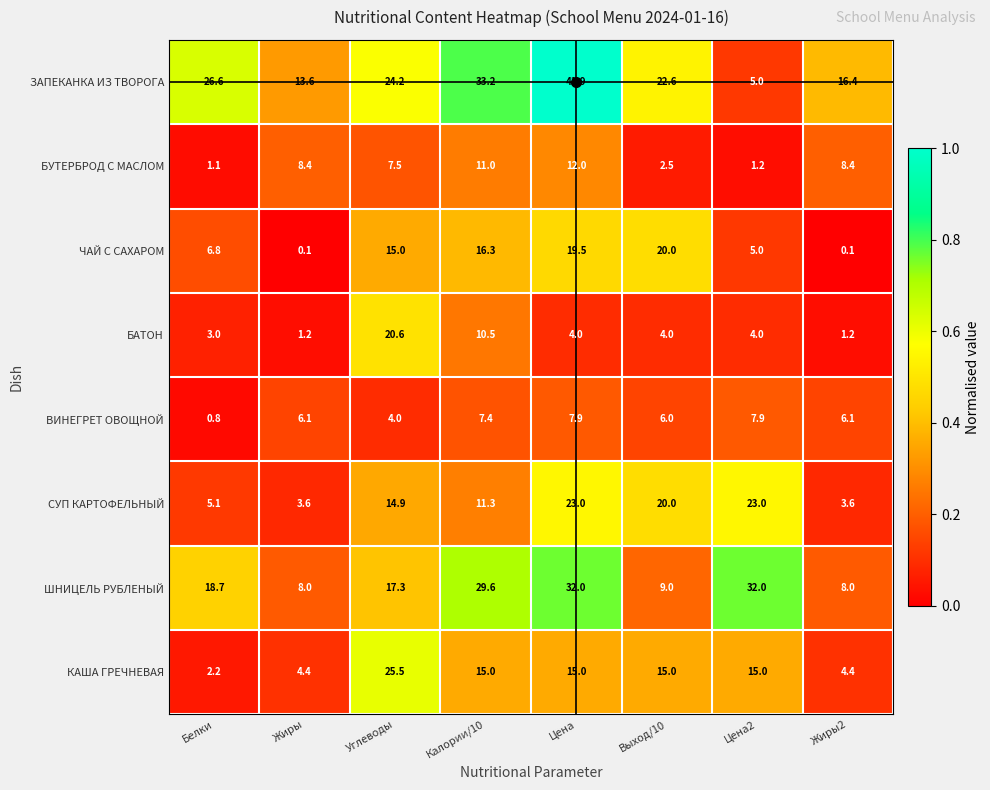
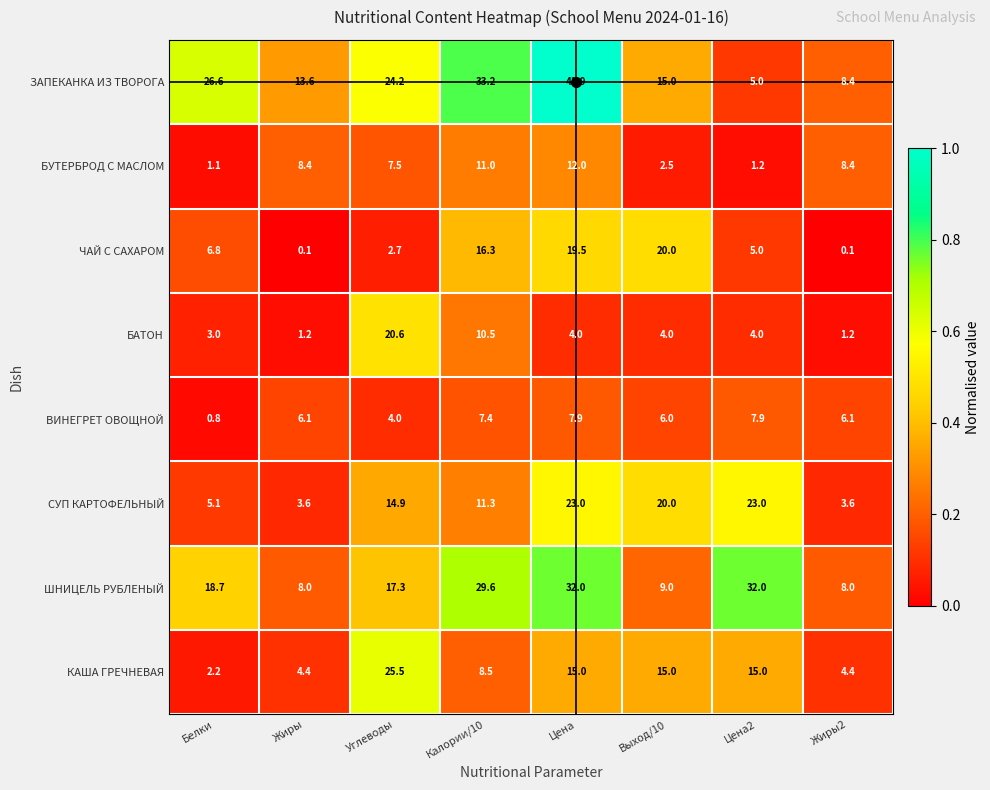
  {
    "ЗАПЕКАНКА ИЗ ТВОРОГА": {
      "Белки": 26.6,
      "Жиры": 13.6,
      "Углеводы": 24.2,
      "Калории/10": 33.2,
-     "Выход/10": 22.6,
+     "Выход/10": 15.0,
      "Цена2": 5.0,
-     "Жиры2": 16.4
+     "Жиры2": 8.4
    },
    "БУТЕРБРОД С МАСЛОМ": {
      "Белки": 1.1,
      "Жиры": 8.4,
      "Углеводы": 7.5,
      "Калории/10": 11.0,
      "Цена": 12.0,
      "Выход/10": 2.5,
      "Цена2": 1.2,
      "Жиры2": 8.4
    },
    "ЧАЙ С САХАРОМ": {
      "Белки": 6.8,
      "Жиры": 0.1,
-     "Углеводы": 15.0,
+     "Углеводы": 2.7,
      "Калории/10": 16.3,
      "Цена": 19.5,
      "Выход/10": 20.0,
      "Цена2": 5.0,
      "Жиры2": 0.1
    },
    "БАТОН": {
      "Белки": 3.0,
      "Жиры": 1.2,
      "Углеводы": 20.6,
      "Калории/10": 10.5,
      "Цена": 4.0,
      "Выход/10": 4.0,
      "Цена2": 4.0,
      "Жиры2": 1.2
    },
    "ВИНЕГРЕТ ОВОЩНОЙ": {
      "Белки": 0.8,
      "Жиры": 6.1,
      "Углеводы": 4.0,
      "Калории/10": 7.4,
      "Цена": 7.9,
      "Выход/10": 6.0,
      "Цена2": 7.9,
      "Жиры2": 6.1
    },
    "СУП КАРТОФЕЛЬНЫЙ": {
      "Белки": 5.1,
      "Жиры": 3.6,
      "Углеводы": 14.9,
      "Калории/10": 11.3,
      "Цена": 23.0,
      "Выход/10": 20.0,
      "Цена2": 23.0,
      "Жиры2": 3.6
    },
    "ШНИЦЕЛЬ РУБЛЕНЫЙ": {
      "Белки": 18.7,
      "Жиры": 8.0,
      "Углеводы": 17.3,
      "Калории/10": 29.6,
      "Цена": 32.0,
      "Выход/10": 9.0,
      "Цена2": 32.0,
      "Жиры2": 8.0
    },
    "КАША ГРЕЧНЕВАЯ": {
      "Белки": 2.2,
      "Жиры": 4.4,
      "Углеводы": 25.5,
-     "Калории/10": 15.0,
+     "Калории/10": 8.5,
      "Цена": 15.0,
      "Выход/10": 15.0,
      "Цена2": 15.0,
      "Жиры2": 4.4
    }
  }
